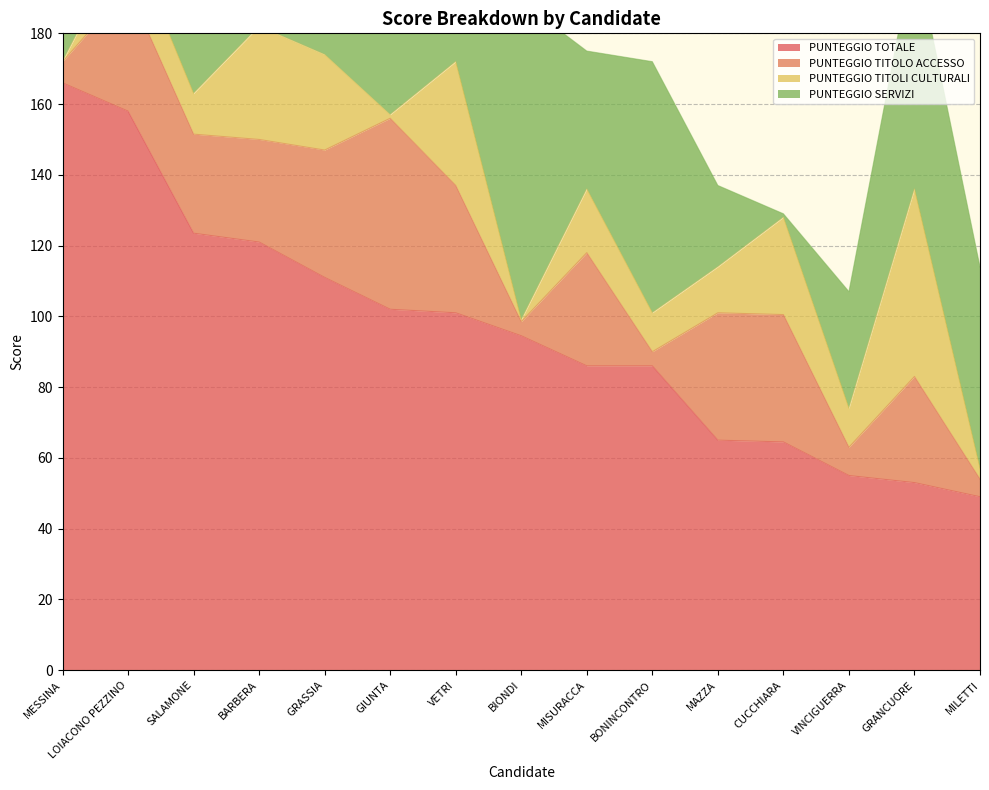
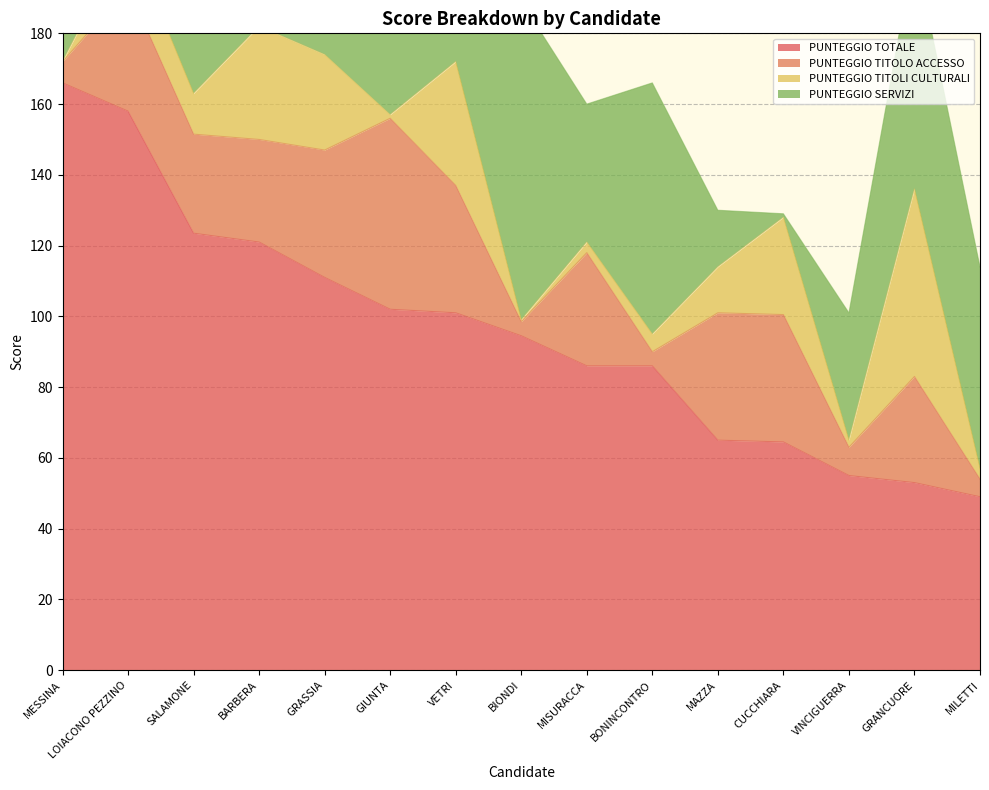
  {
    "PUNTEGGIO TITOLI CULTURALI": {
      "SALAMONE": 12,
      "GRASSIA": 27,
      "GIUNTA": 1,
      "VETRI": 35,
-     "MISURACCA": 18,
-     "BONINCONTRO": 11,
+     "MISURACCA": 3,
+     "BONINCONTRO": 5,
      "MAZZA": 13,
      "CUCCHIARA": 28,
-     "VINCIGUERRA": 11,
+     "VINCIGUERRA": 2,
      "GRANCUORE": 53,
      "MILETTI": 3
    },
    "PUNTEGGIO SERVIZI": {
      "MISURACCA": 39,
      "BONINCONTRO": 71,
-     "MAZZA": 23,
+     "MAZZA": 16,
      "CUCCHIARA": 1,
-     "VINCIGUERRA": 33,
+     "VINCIGUERRA": 36,
      "MILETTI": 57
    }
  }
